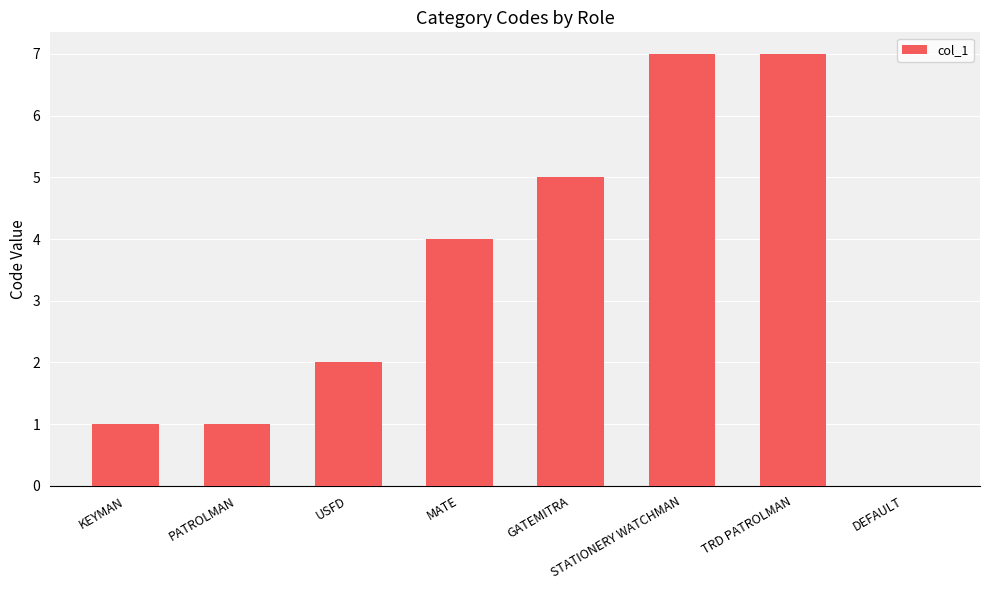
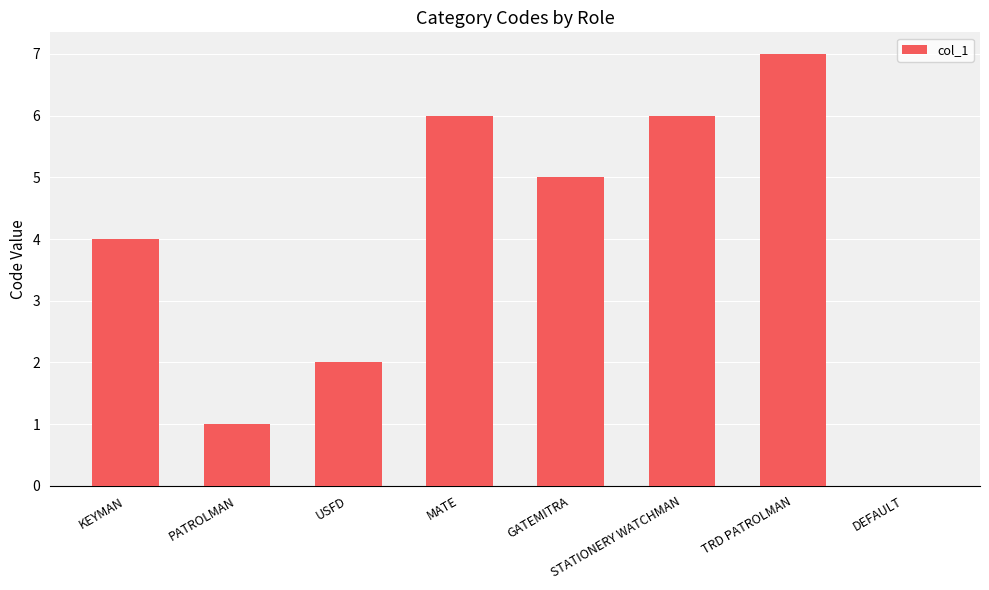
  {
-   "KEYMAN": 1,
+   "KEYMAN": 4,
    "PATROLMAN": 1,
    "USFD": 2,
-   "MATE": 4,
+   "MATE": 6,
    "GATEMITRA": 5,
-   "STATIONERY WATCHMAN": 7,
+   "STATIONERY WATCHMAN": 6,
    "TRD PATROLMAN": 7,
    "DEFAULT": 0
  }
